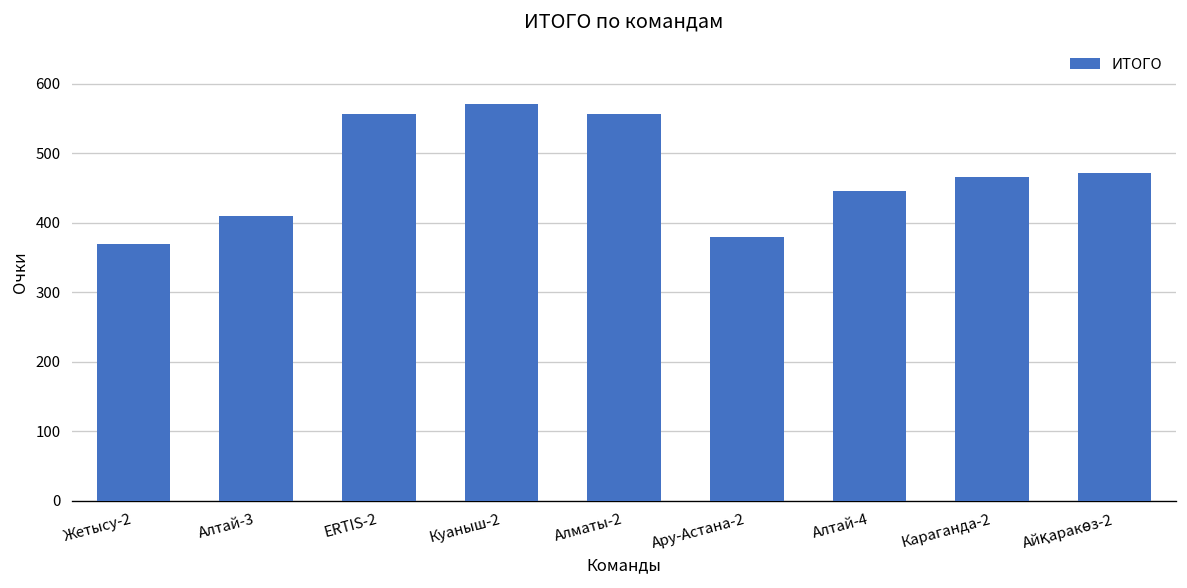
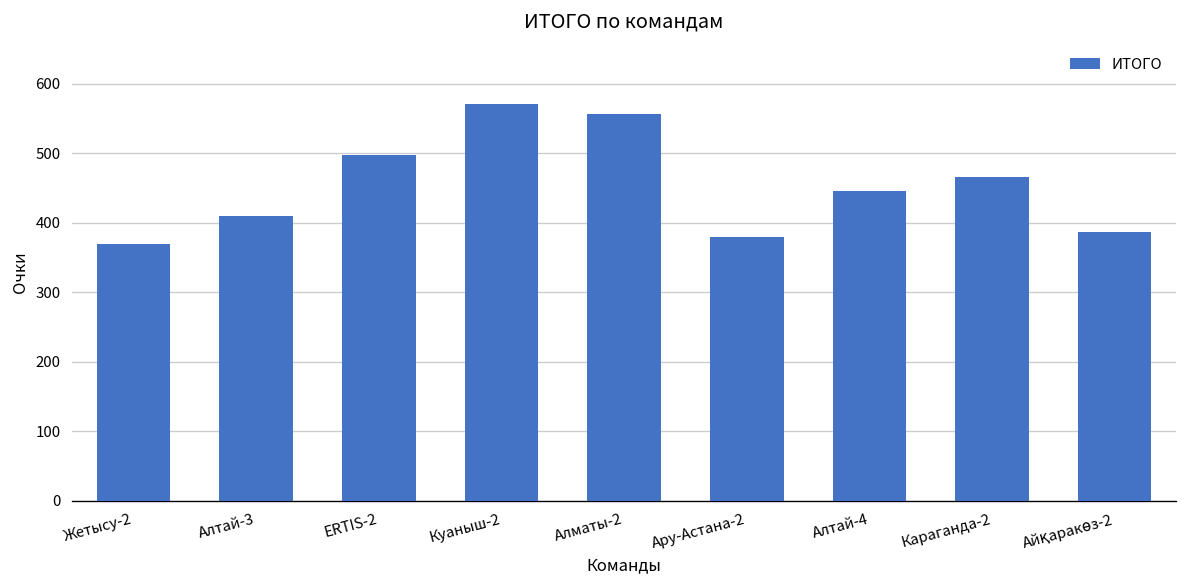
  {
    "Жетысу-2": 370,
    "Алтай-3": 410,
-   "ERTIS-2": 560,
+   "ERTIS-2": 500,
    "Куаныш-2": 570,
    "Алматы-2": 560,
    "Ару-Астана-2": 380,
    "Алтай-4": 450,
    "Караганда-2": 470,
-   "Айқаракөз-2": 470
+   "Айқаракөз-2": 390
  }
